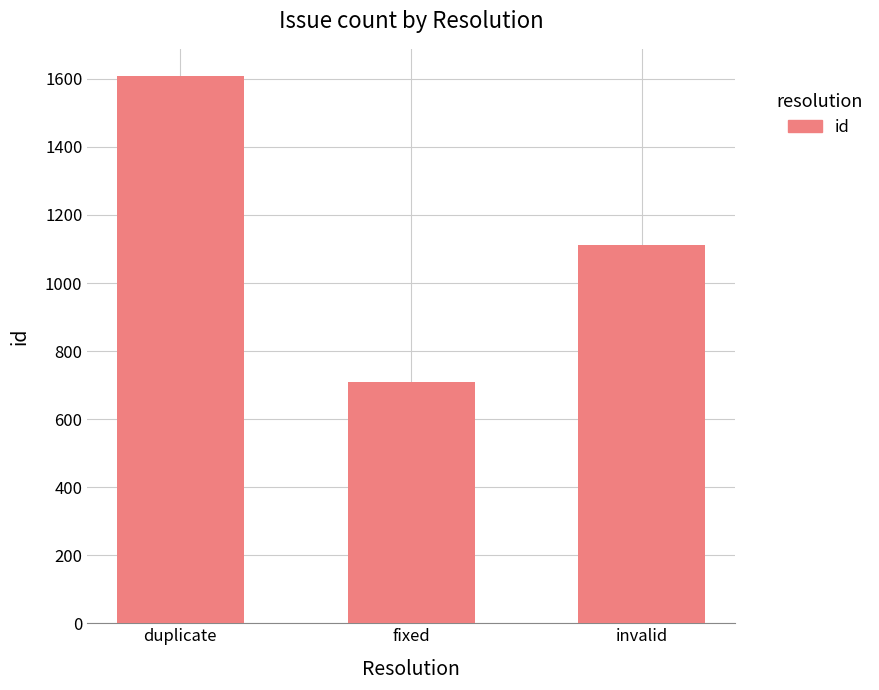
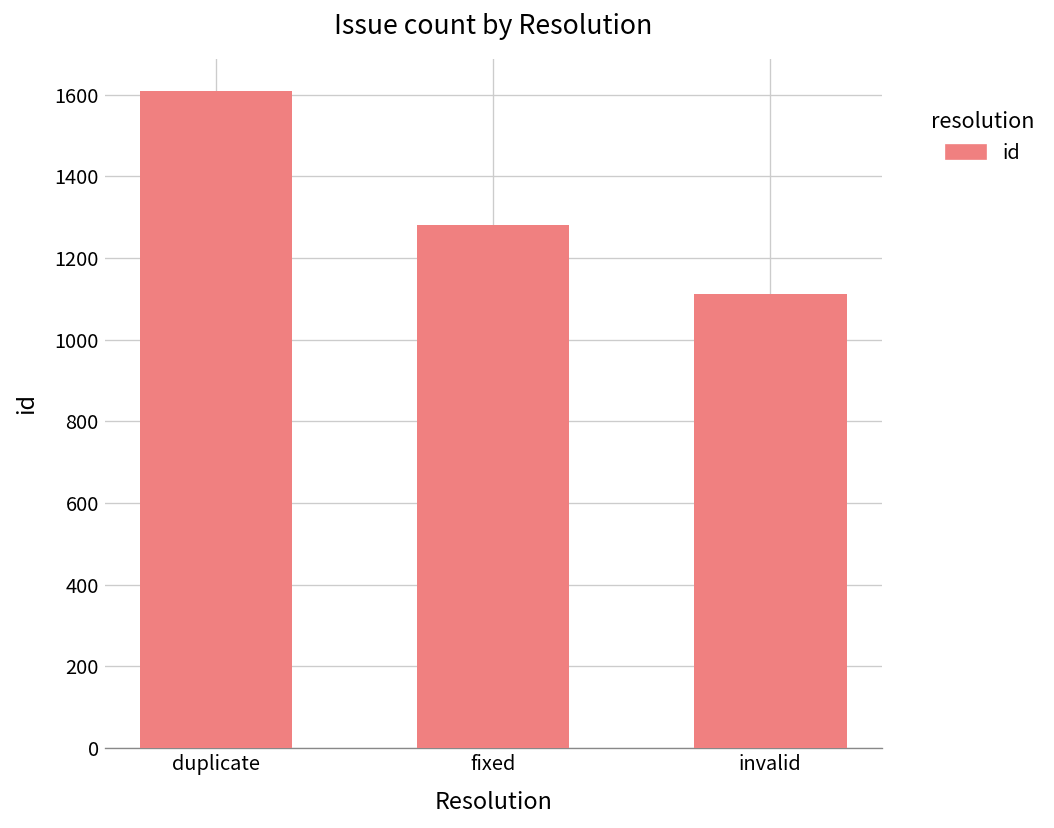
  {
    "duplicate": 1610,
-   "fixed": 710,
+   "fixed": 1280,
    "invalid": 1110
  }
